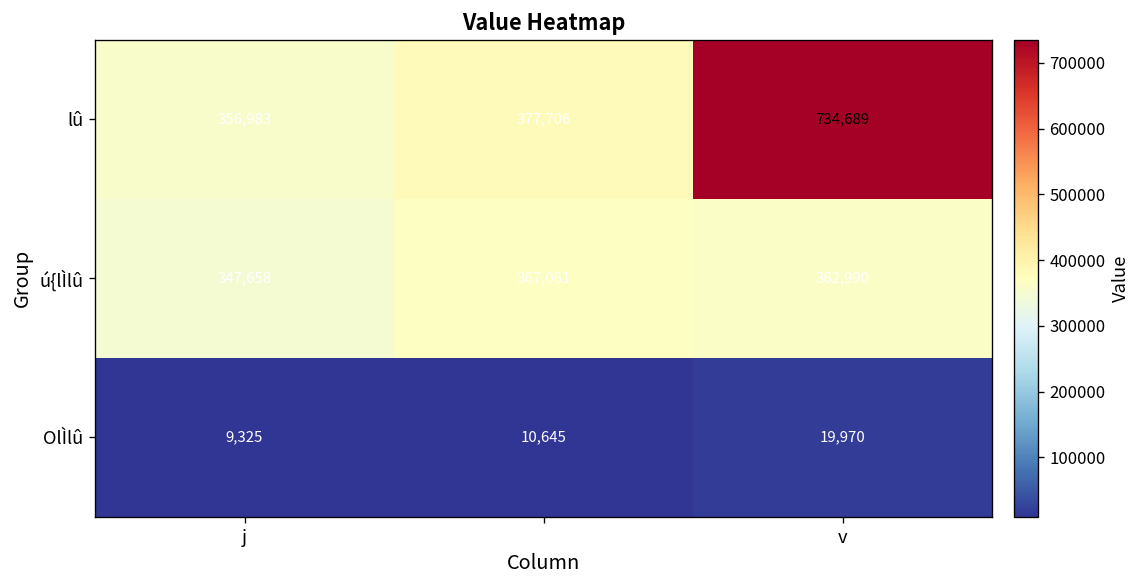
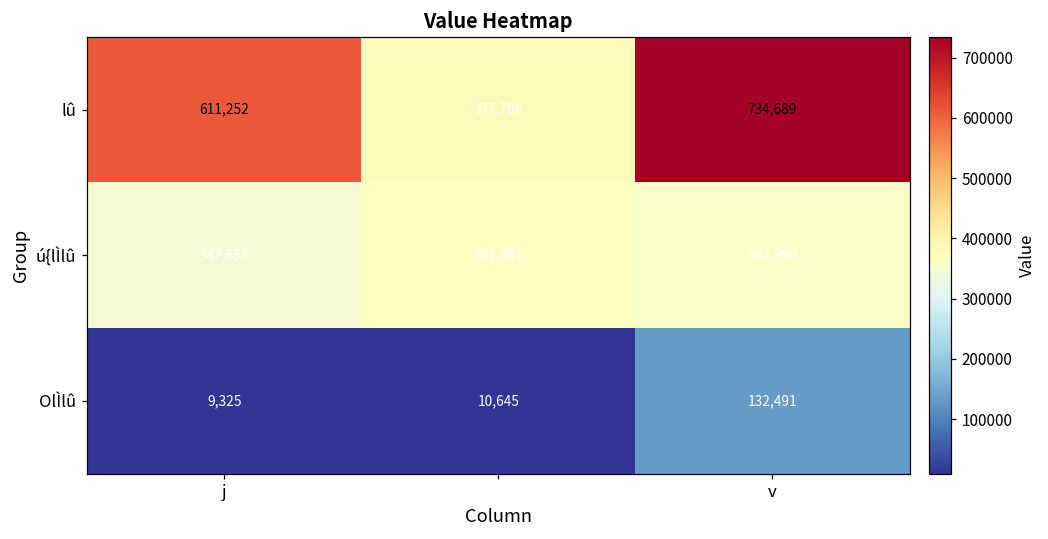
  {
    "lû": {
-     "j": "356,983",
+     "j": "611,252",
      "v": "734,689"
    },
    "ú{lÌlû": {
      "v": "362,990"
    },
    "OlÌlû": {
      "j": "9,325",
-     "v": "19,970"
+     "v": "132,491"
    }
  }
